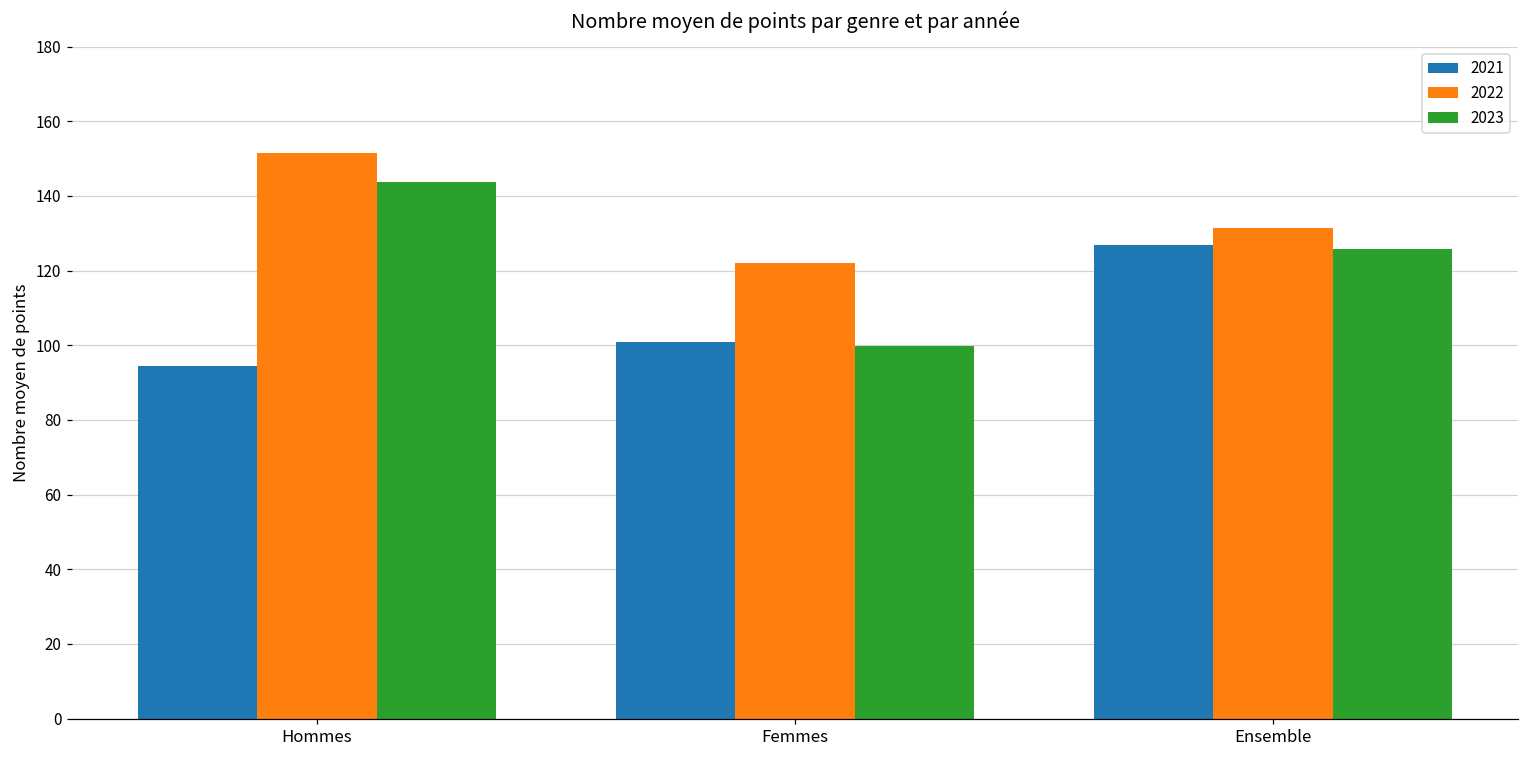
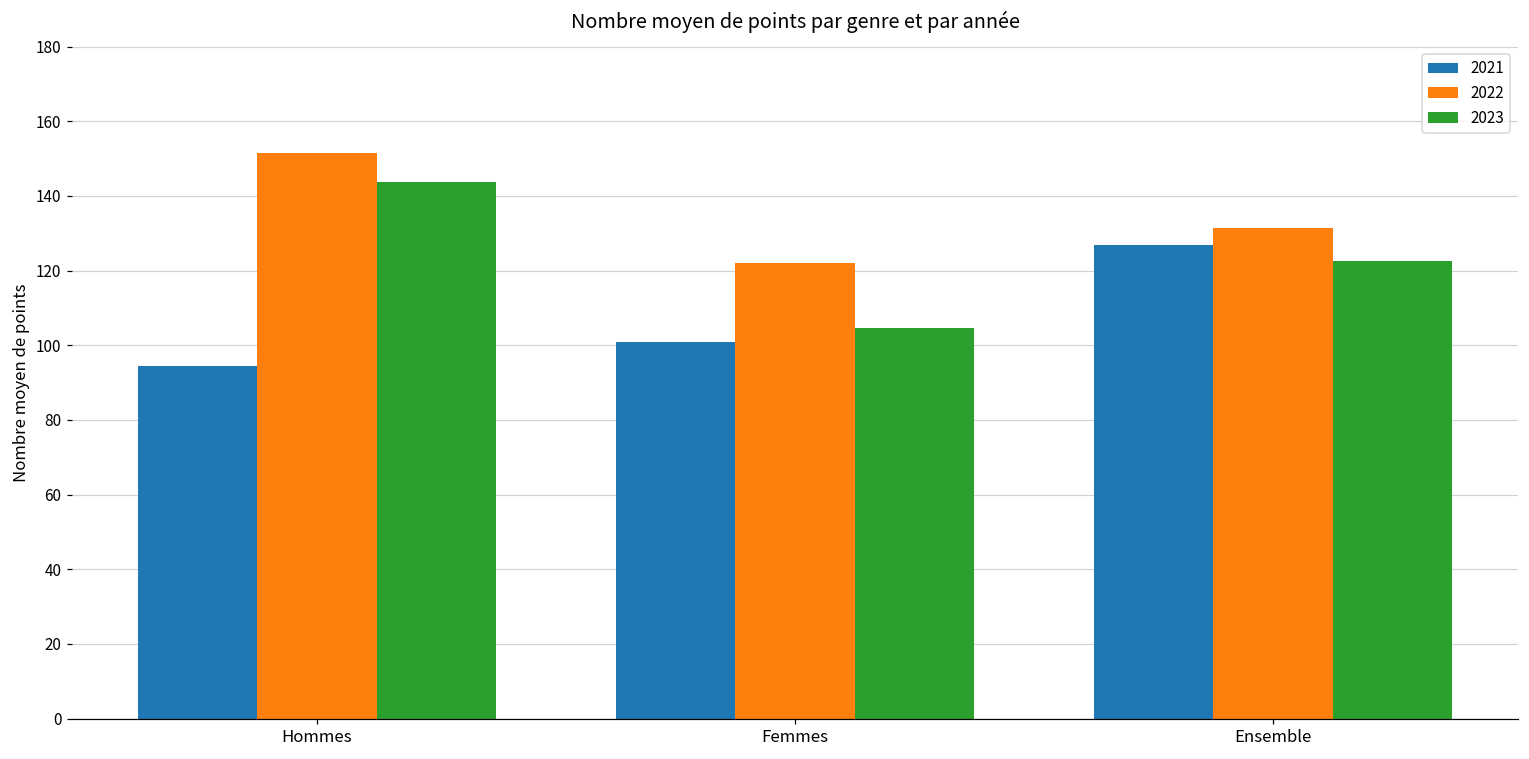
  {
    "2021": {
      "Hommes": 94,
      "Femmes": 101,
      "Ensemble": 127
    },
    "2022": {
      "Hommes": 152,
      "Femmes": 122,
      "Ensemble": 131
    },
    "2023": {
      "Hommes": 144,
-     "Femmes": 100,
-     "Ensemble": 126
+     "Femmes": 105,
+     "Ensemble": 123
    }
  }
